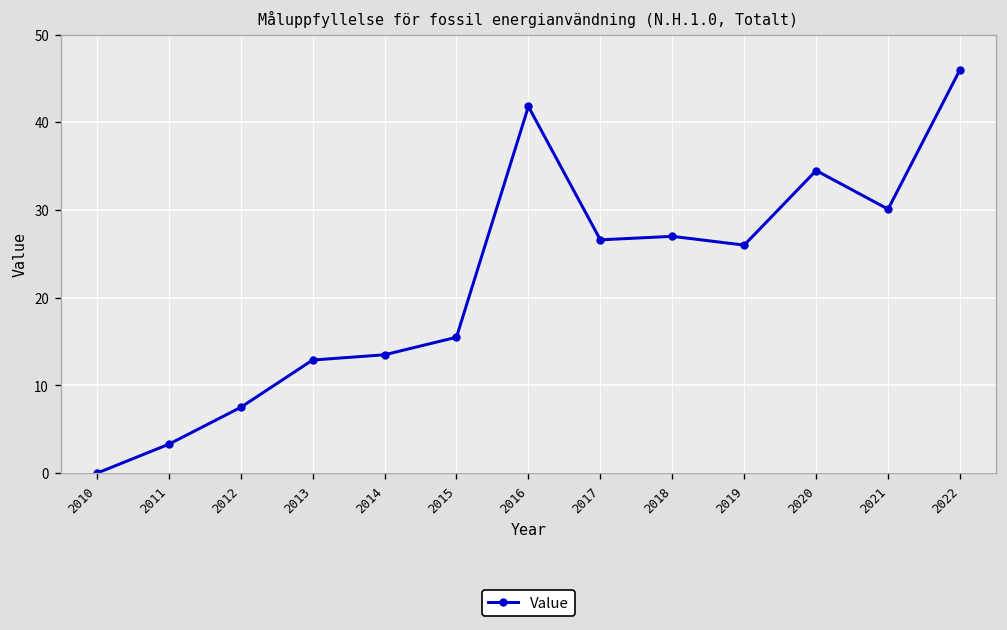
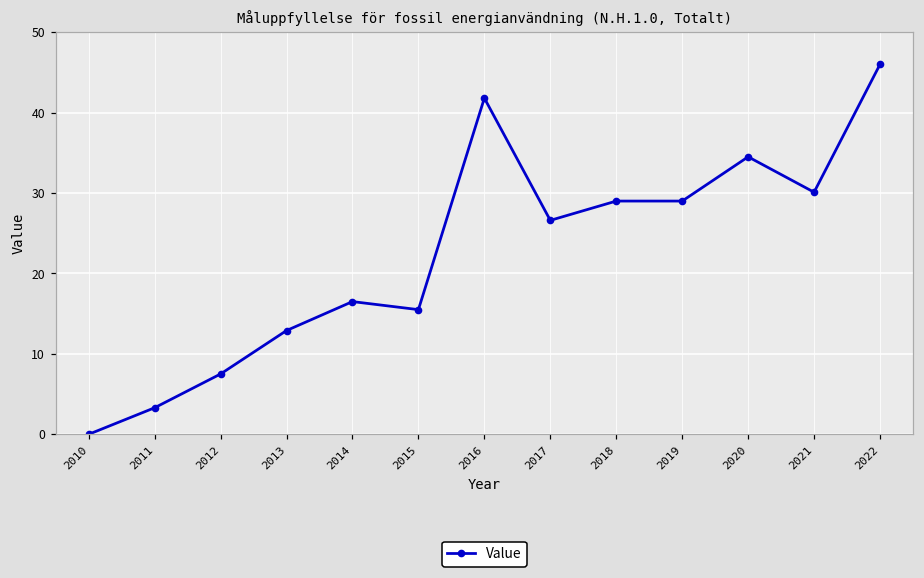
  {
    "2010": 0,
    "2011": 3,
    "2012": 8,
    "2013": 13,
-   "2014": 14,
+   "2014": 17,
    "2015": 16,
    "2016": 42,
    "2017": 27,
-   "2018": 27,
-   "2019": 26,
+   "2018": 29,
+   "2019": 29,
    "2020": 35,
    "2021": 30,
    "2022": 46
  }
